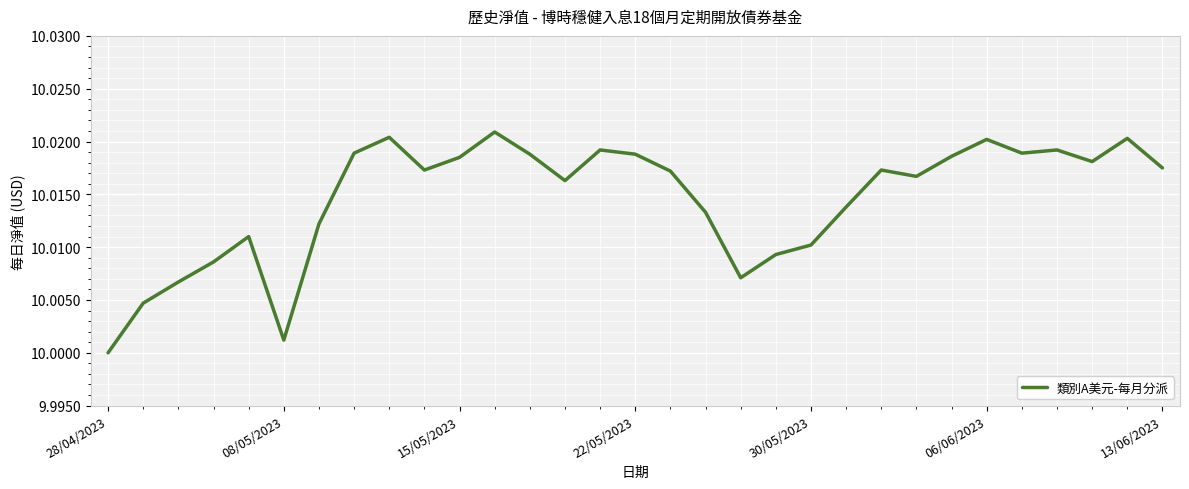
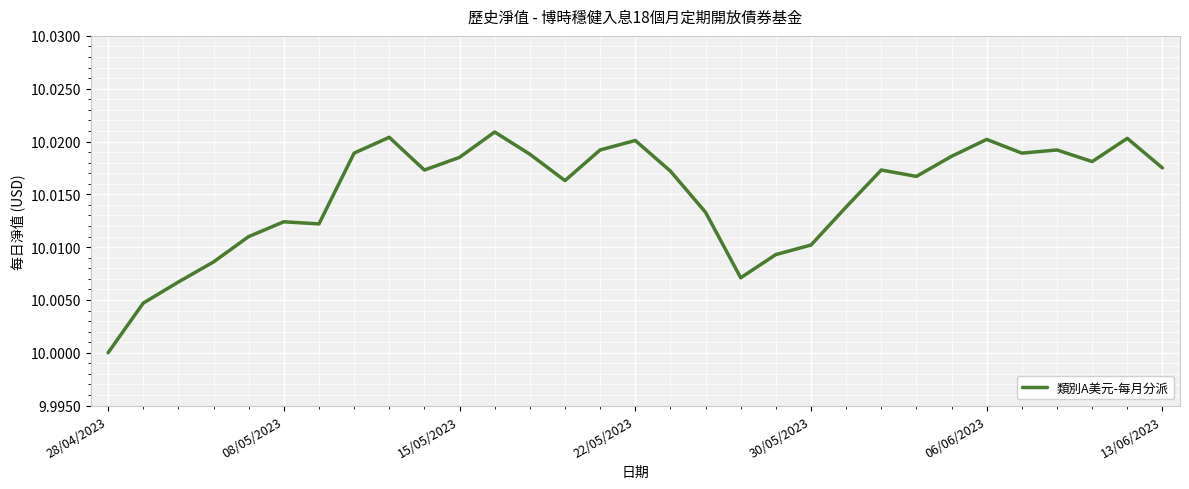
  {
    "28/04/2023": 10.0000,
-   "08/05/2023": 10.0012,
+   "08/05/2023": 10.0124,
    "15/05/2023": 10.0185,
-   "22/05/2023": 10.0188,
+   "22/05/2023": 10.0201,
    "30/05/2023": 10.0102,
    "06/06/2023": 10.0202,
    "13/06/2023": 10.0175
  }
